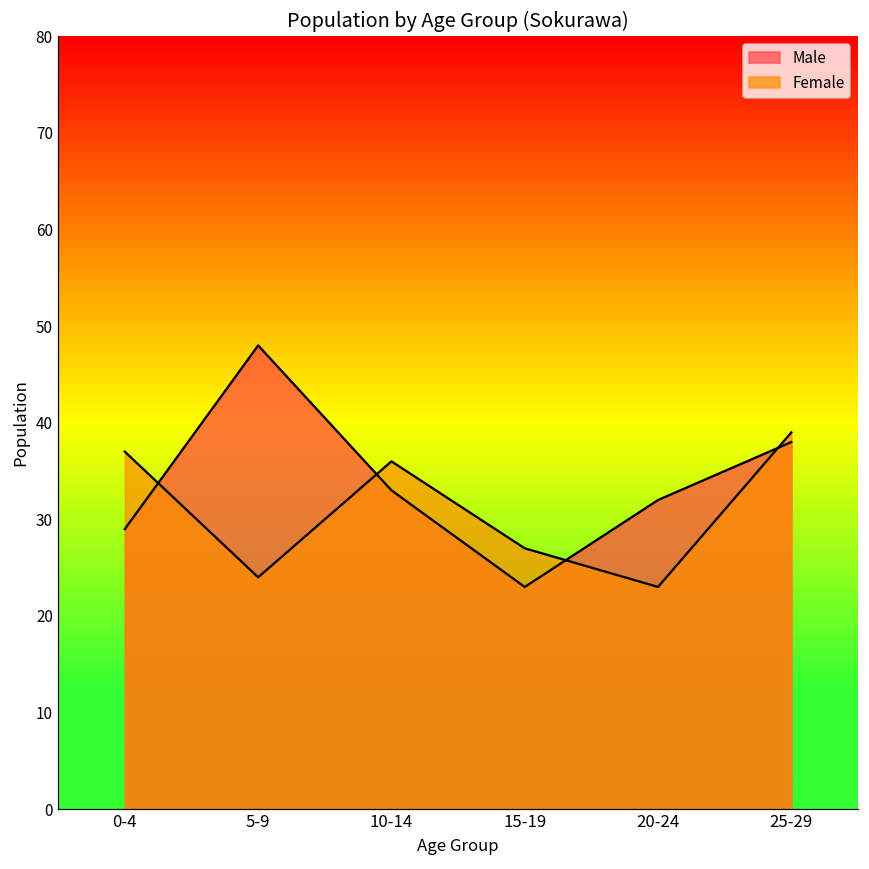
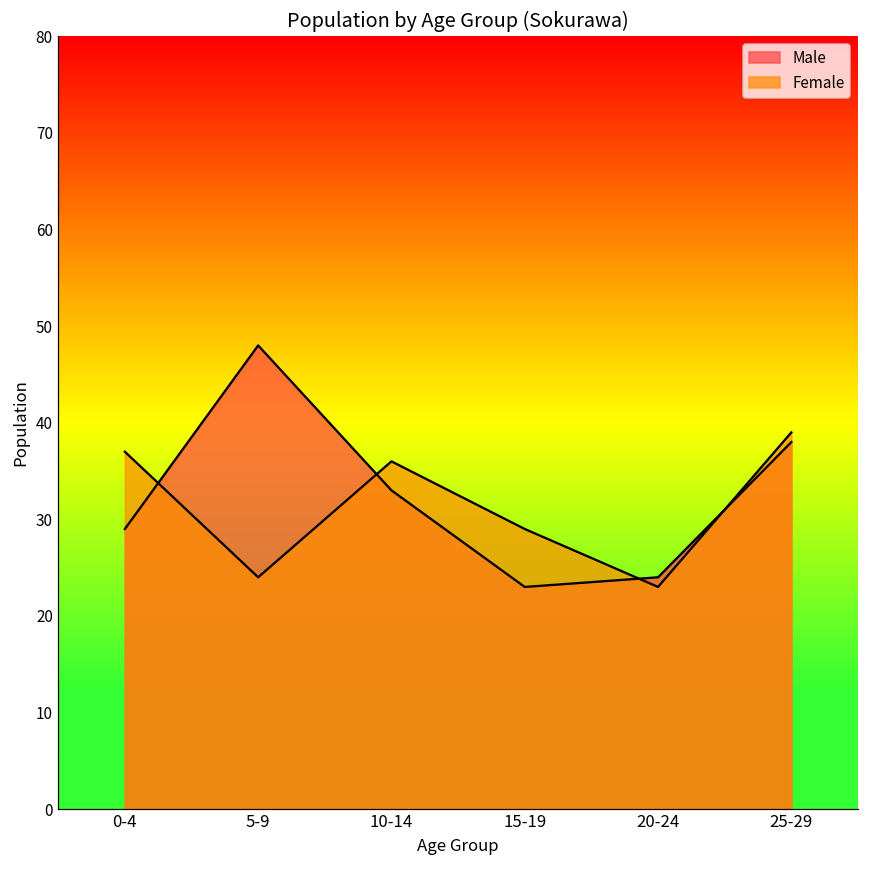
  {
    "Male": {
      "0-4": 29,
      "5-9": 48,
      "10-14": 33,
      "15-19": 23,
-     "20-24": 32,
+     "20-24": 24,
      "25-29": 38
    },
    "Female": {
      "0-4": 37,
      "5-9": 24,
      "10-14": 36,
-     "15-19": 27,
+     "15-19": 29,
      "20-24": 23,
      "25-29": 39
    }
  }
